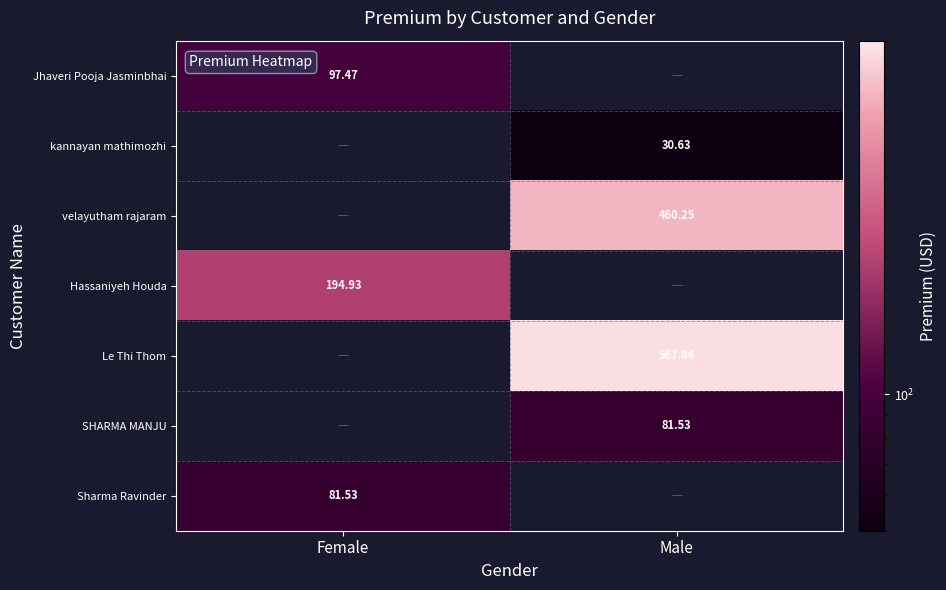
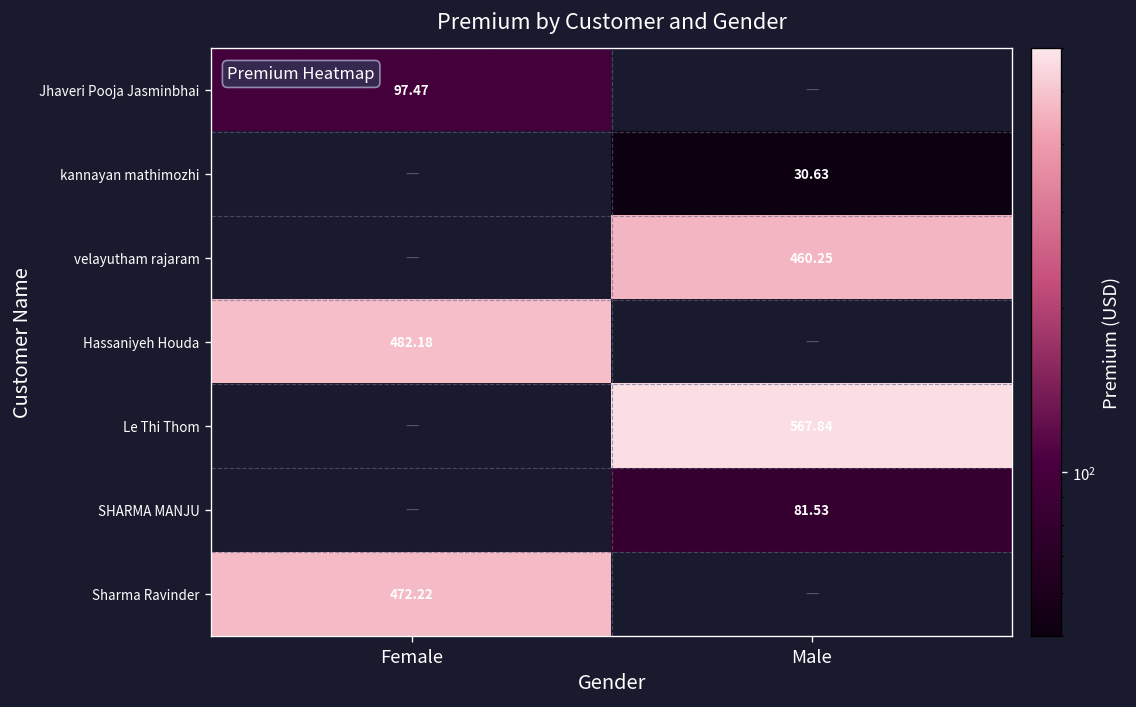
  {
    "Jhaveri Pooja Jasminbhai": {
      "Female": 97.47
    },
    "kannayan mathimozhi": {
      "Male": 30.63
    },
    "velayutham rajaram": {
      "Male": 460.25
    },
    "Hassaniyeh Houda": {
-     "Female": 194.93
+     "Female": 482.18
    },
    "SHARMA MANJU": {
      "Male": 81.53
    },
    "Sharma Ravinder": {
-     "Female": 81.53
+     "Female": 472.22
    }
  }
